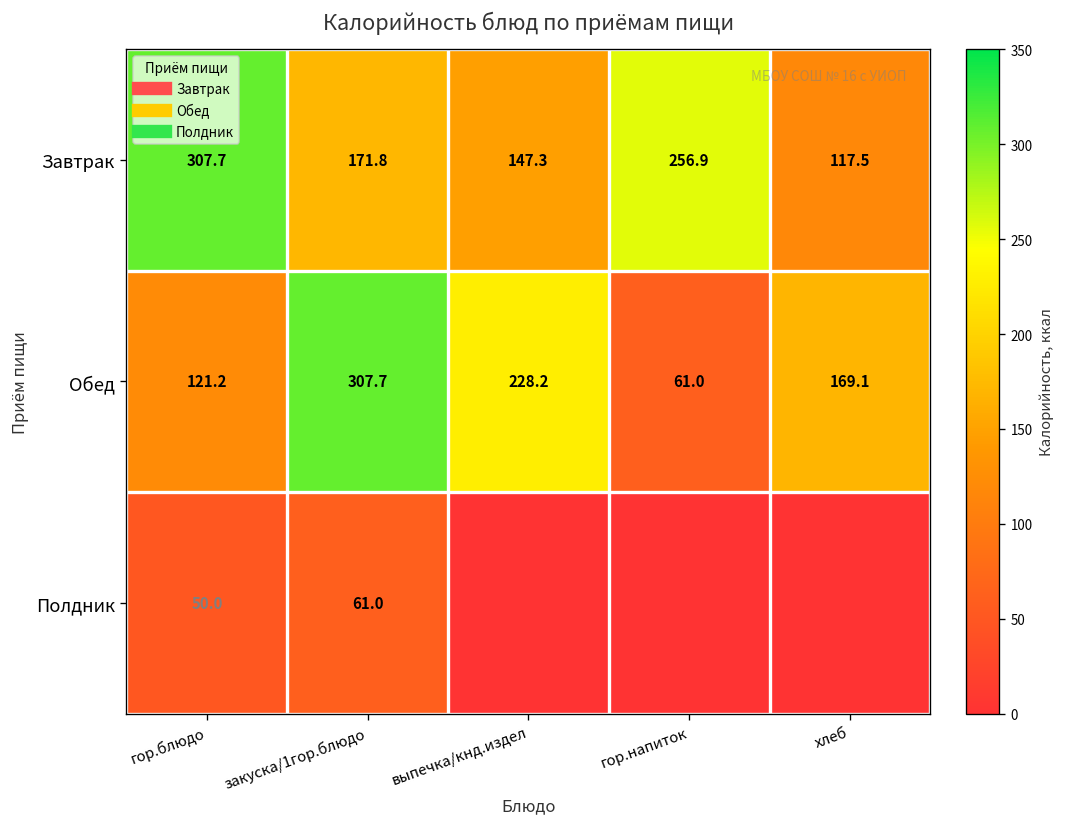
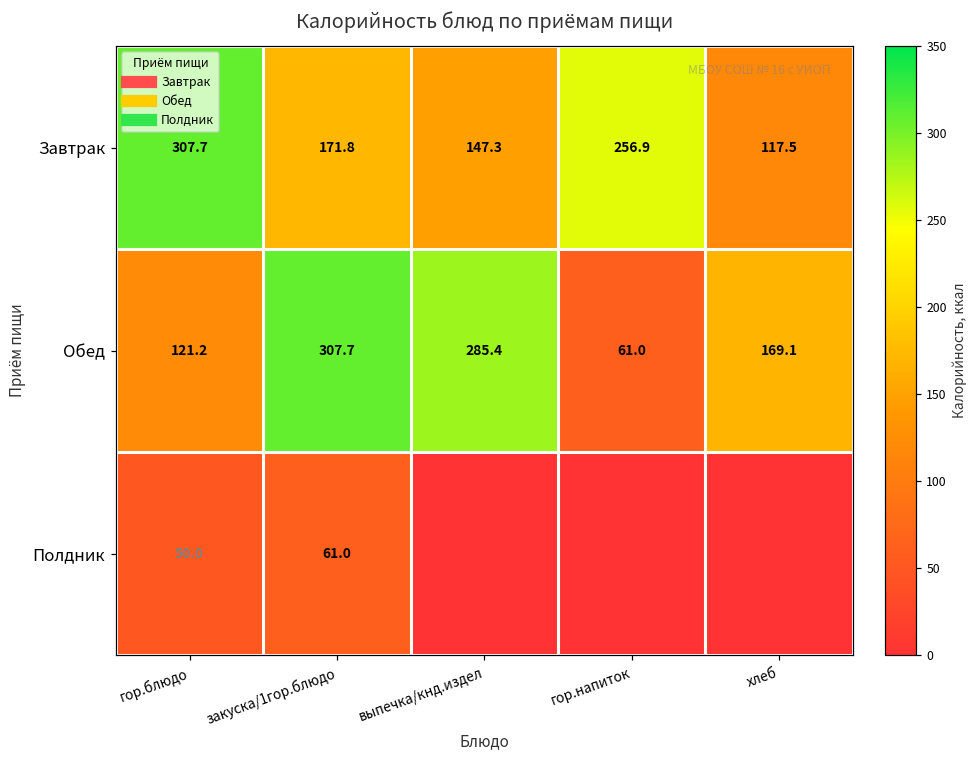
  {
    "Завтрак": {
      "гор.блюдо": 307.7,
      "закуска/1гор.блюдо": 171.8,
      "выпечка/кнд.издел": 147.3,
      "гор.напиток": 256.9
    },
    "Обед": {
      "гор.блюдо": 121.2,
      "закуска/1гор.блюдо": 307.7,
-     "выпечка/кнд.издел": 228.2,
+     "выпечка/кнд.издел": 285.4,
      "гор.напиток": 61.0,
      "хлеб": 169.1
    },
    "Полдник": {
      "гор.блюдо": 50.0,
      "закуска/1гор.блюдо": 61.0
    }
  }
